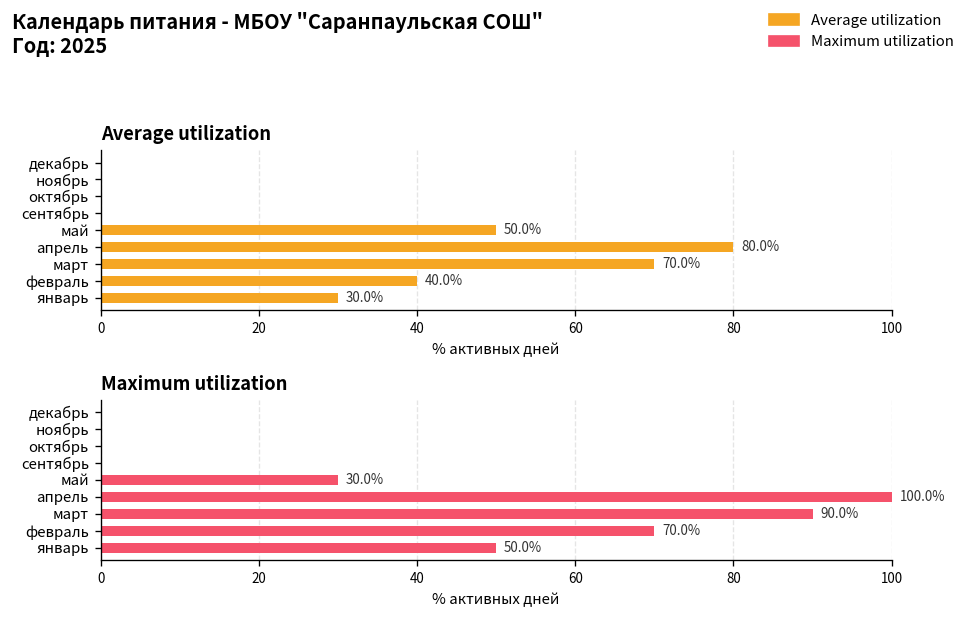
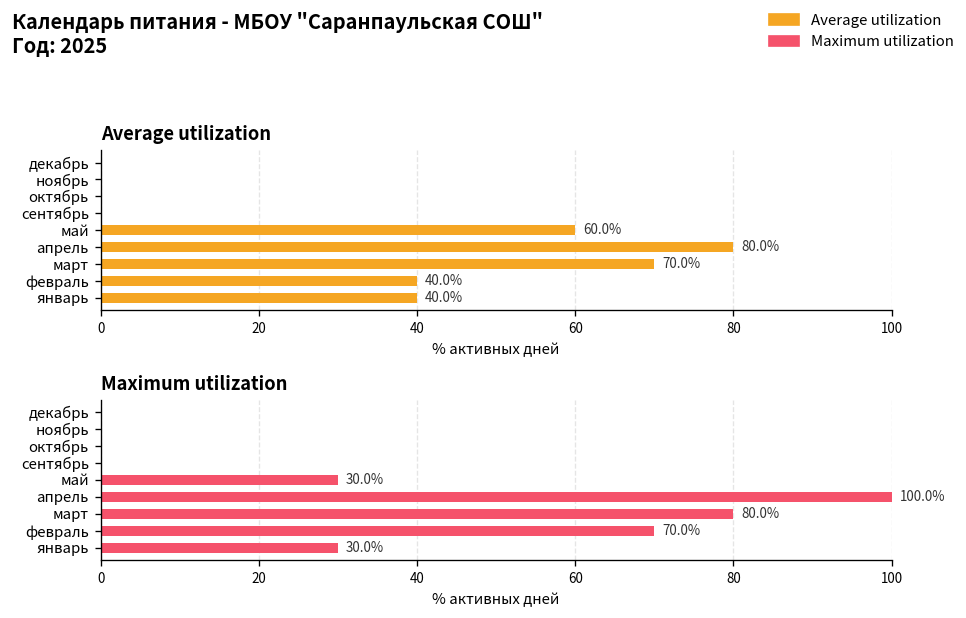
  {
    "Average utilization": {
-     "май": "50.0%",
+     "май": "60.0%",
      "апрель": "80.0%",
      "март": "70.0%",
      "февраль": "40.0%",
-     "январь": "30.0%"
+     "январь": "40.0%"
    },
    "Maximum utilization": {
      "май": "30.0%",
      "апрель": "100.0%",
-     "март": "90.0%",
+     "март": "80.0%",
      "февраль": "70.0%",
-     "январь": "50.0%"
+     "январь": "30.0%"
    }
  }
